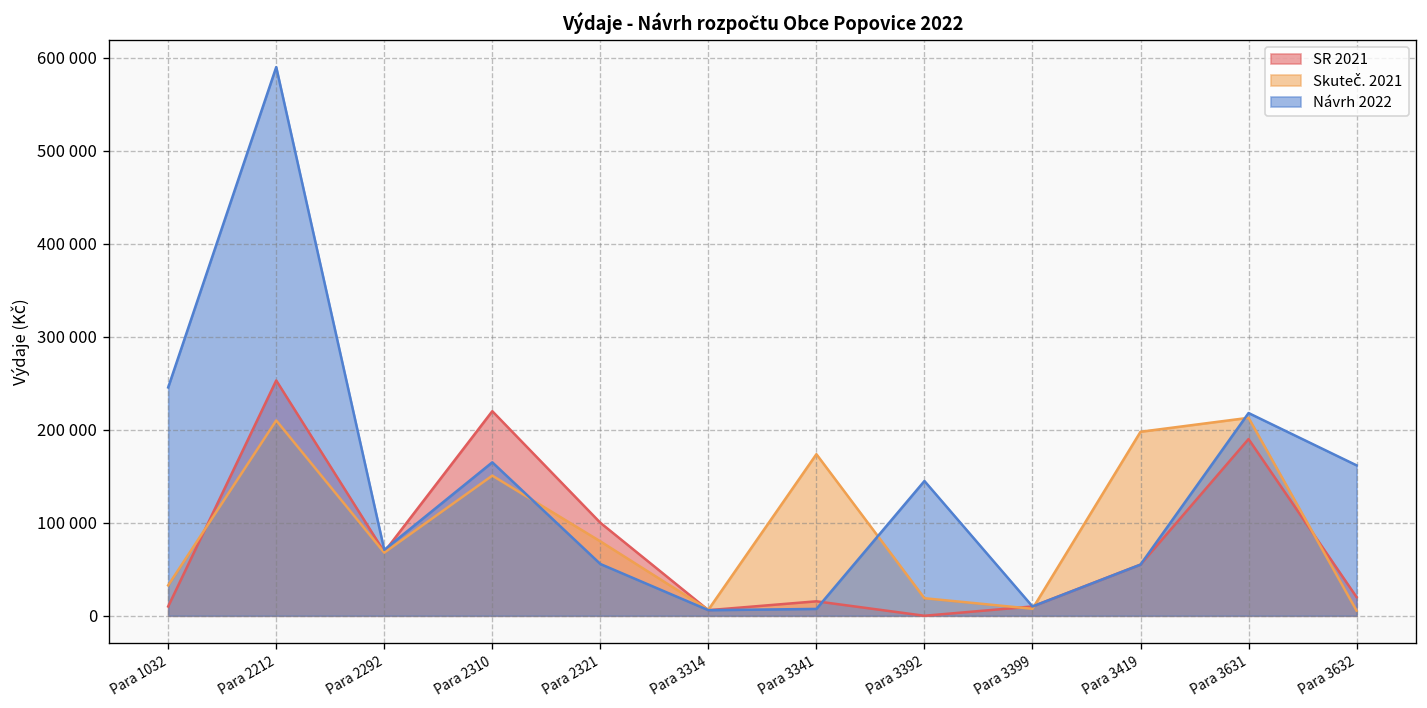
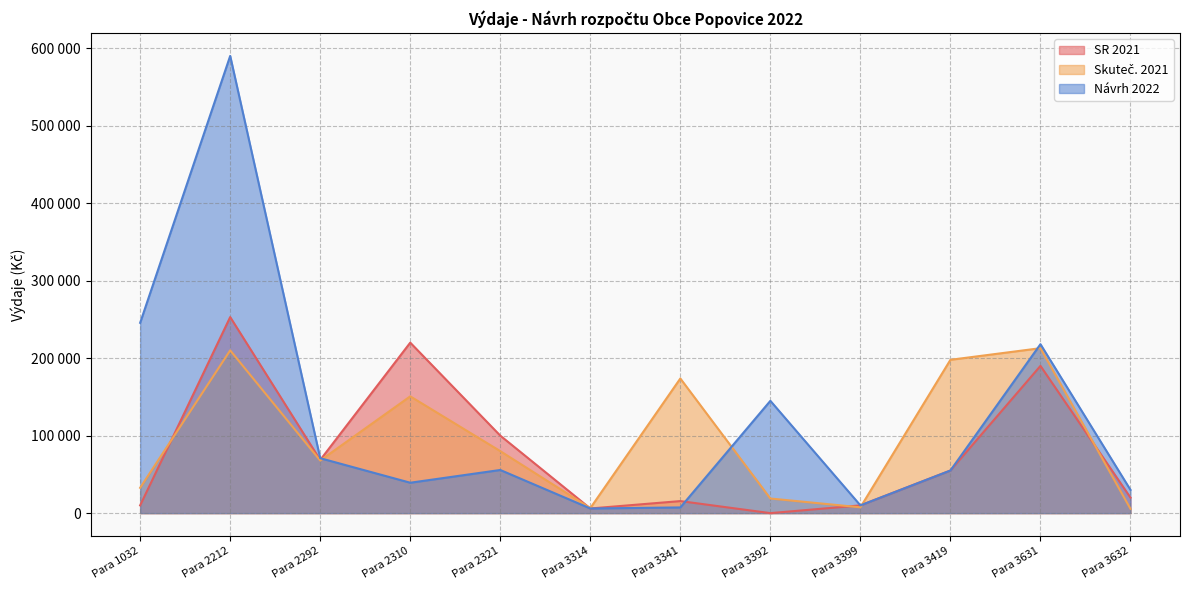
  {
    "Návrh 2022": {
      "Para 1032": 250000,
      "Para 2212": 590000,
-     "Para 2310": 170000,
+     "Para 2310": 40000,
      "Para 2321": 60000,
      "Para 3341": 10000,
      "Para 3392": 140000,
      "Para 3631": 220000,
-     "Para 3632": 160000
+     "Para 3632": 30000
    }
  }
